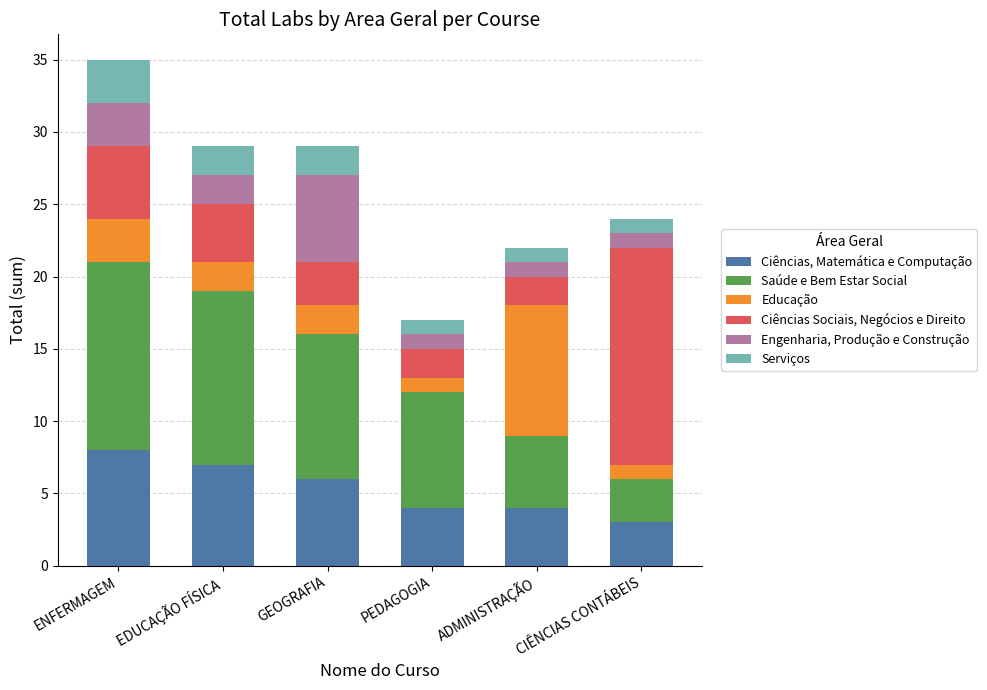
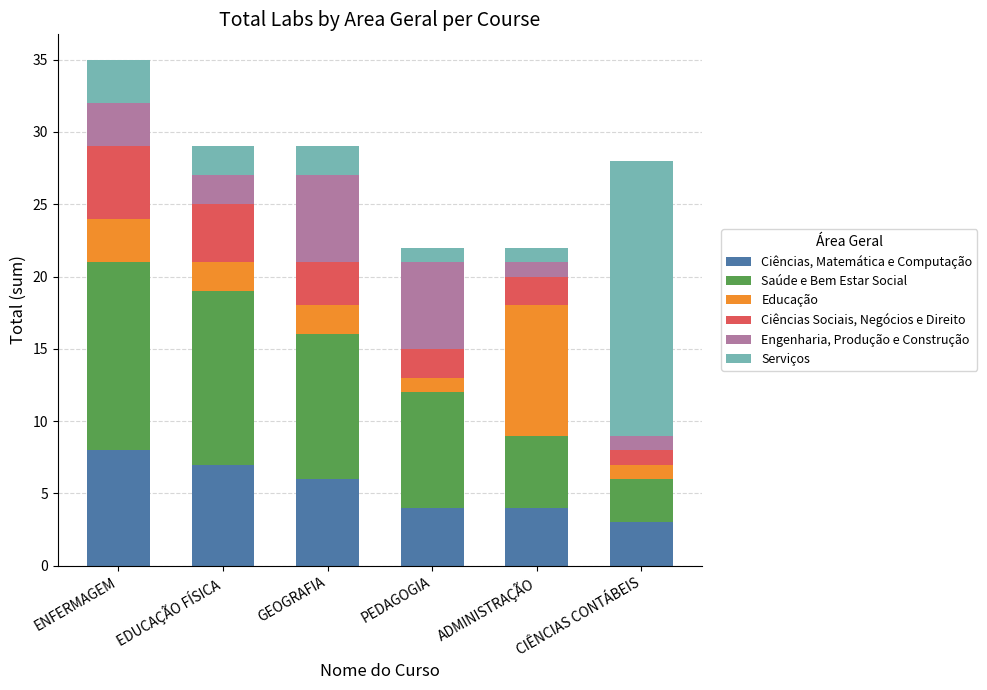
  {
    "Ciências, Matemática e Computação": {
      "ENFERMAGEM": 8,
      "EDUCAÇÃO FÍSICA": 7,
      "GEOGRAFIA": 6,
      "PEDAGOGIA": 4,
      "ADMINISTRAÇÃO": 4,
      "CIÊNCIAS CONTÁBEIS": 3
    },
    "Saúde e Bem Estar Social": {
      "ENFERMAGEM": 13,
      "EDUCAÇÃO FÍSICA": 12,
      "GEOGRAFIA": 10,
      "PEDAGOGIA": 8,
      "ADMINISTRAÇÃO": 5,
      "CIÊNCIAS CONTÁBEIS": 3
    },
    "Educação": {
      "ENFERMAGEM": 3,
      "EDUCAÇÃO FÍSICA": 2,
      "GEOGRAFIA": 2,
      "PEDAGOGIA": 1,
      "ADMINISTRAÇÃO": 9,
      "CIÊNCIAS CONTÁBEIS": 1
    },
    "Ciências Sociais, Negócios e Direito": {
      "ENFERMAGEM": 5,
      "EDUCAÇÃO FÍSICA": 4,
      "GEOGRAFIA": 3,
      "PEDAGOGIA": 2,
      "ADMINISTRAÇÃO": 2,
-     "CIÊNCIAS CONTÁBEIS": 15
+     "CIÊNCIAS CONTÁBEIS": 1
    },
    "Engenharia, Produção e Construção": {
      "ENFERMAGEM": 3,
      "EDUCAÇÃO FÍSICA": 2,
      "GEOGRAFIA": 6,
-     "PEDAGOGIA": 1,
+     "PEDAGOGIA": 6,
      "ADMINISTRAÇÃO": 1,
      "CIÊNCIAS CONTÁBEIS": 1
    },
    "Serviços": {
      "ENFERMAGEM": 3,
      "EDUCAÇÃO FÍSICA": 2,
      "GEOGRAFIA": 2,
      "PEDAGOGIA": 1,
      "ADMINISTRAÇÃO": 1,
-     "CIÊNCIAS CONTÁBEIS": 1
+     "CIÊNCIAS CONTÁBEIS": 19
    }
  }
